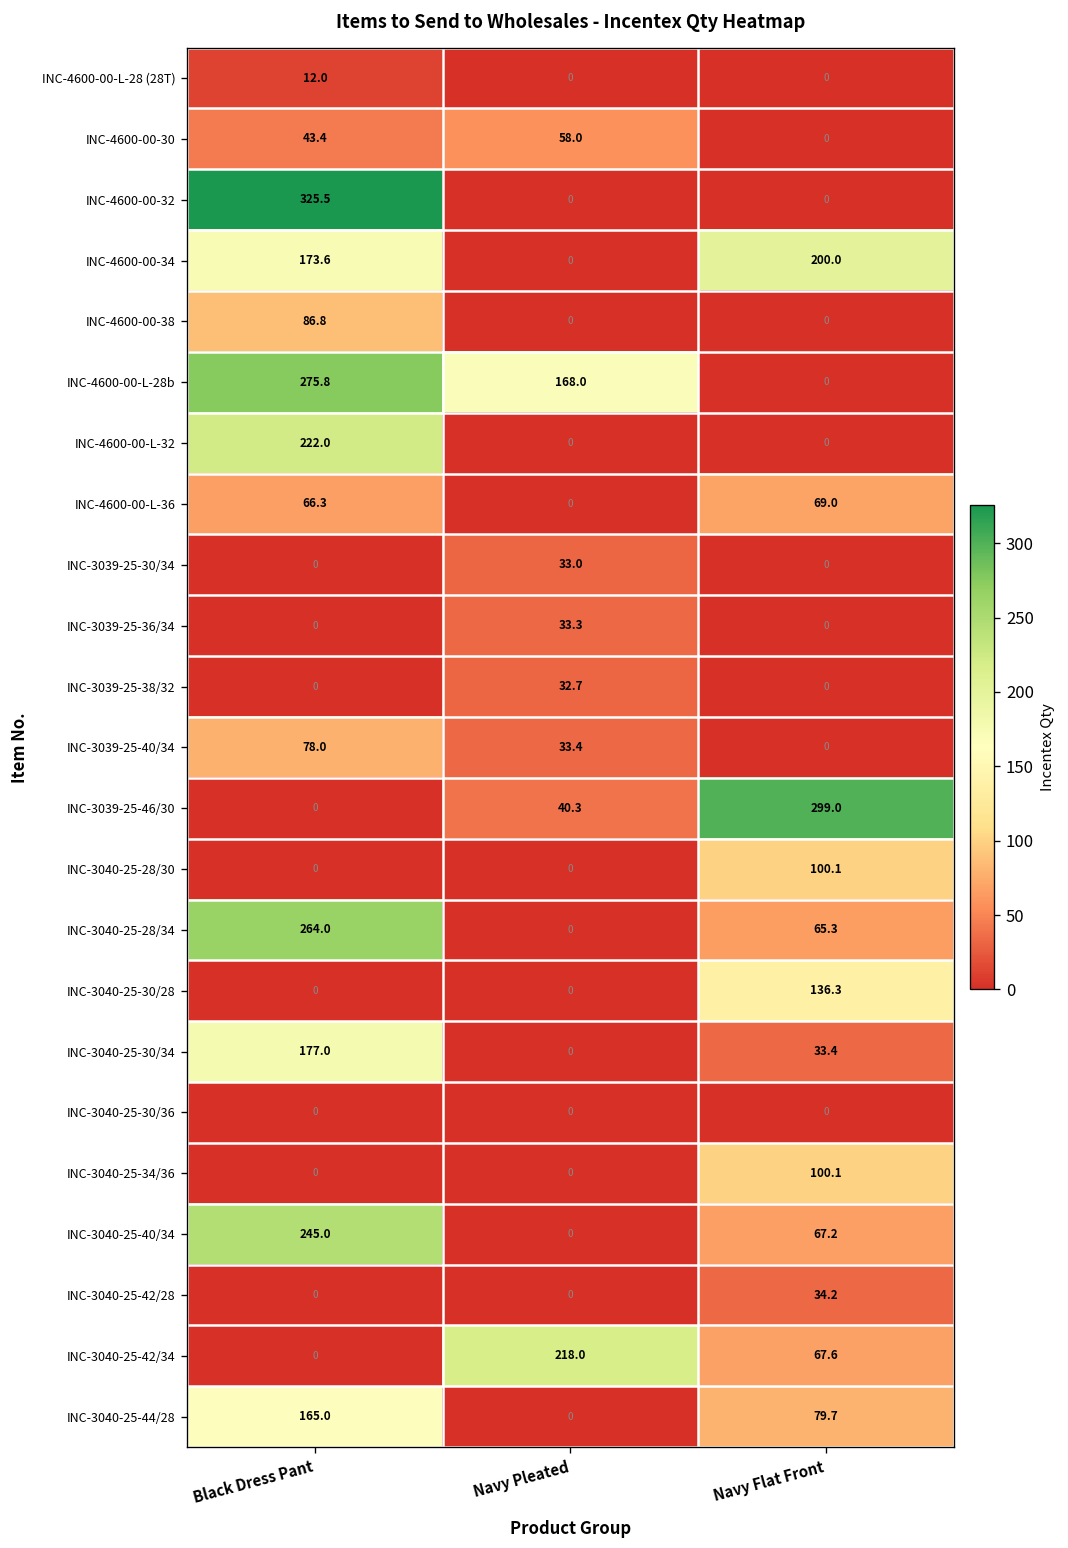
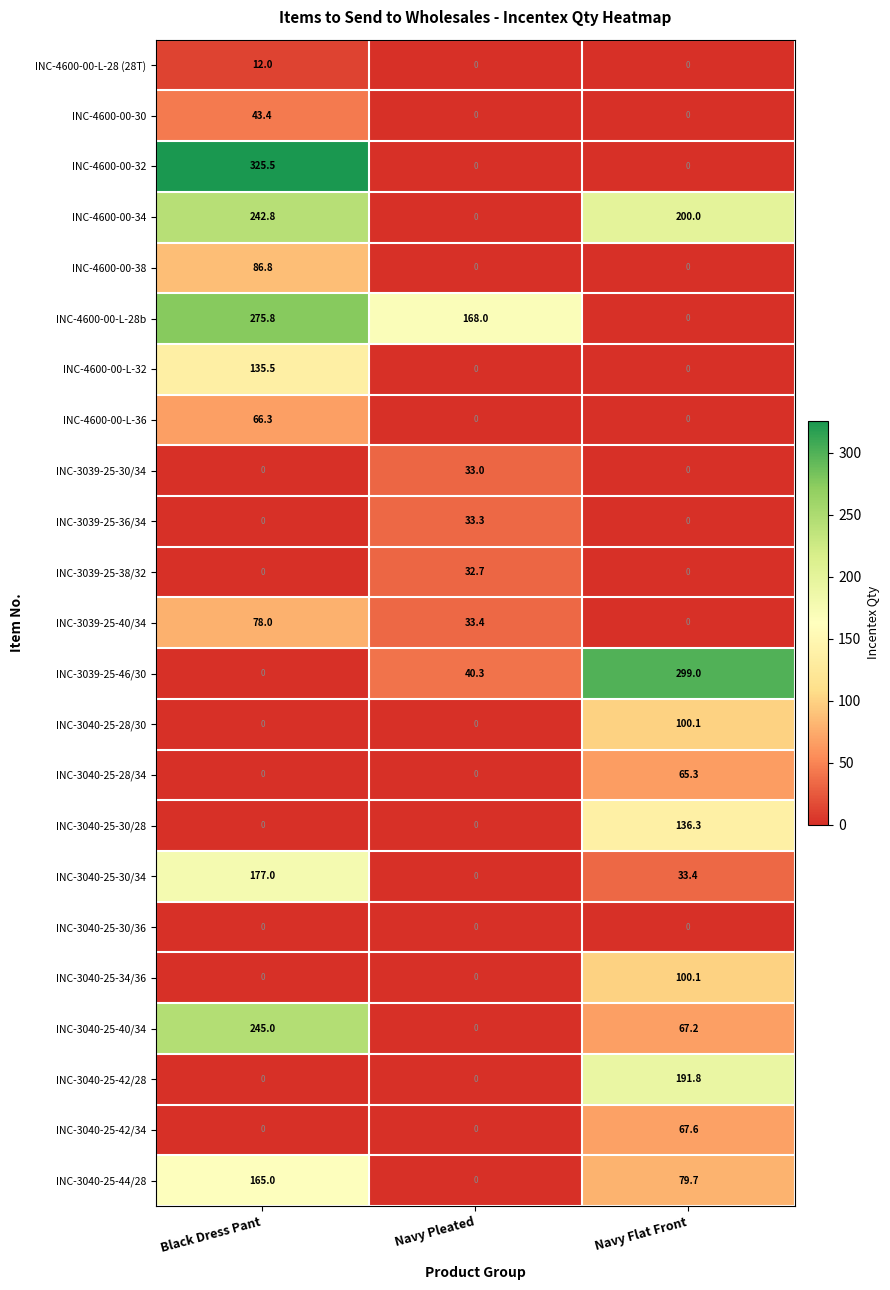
  {
    "INC-4600-00-L-28 (28T)": {
      "Black Dress Pant": 12.0,
      "Navy Pleated": 0,
      "Navy Flat Front": 0
    },
    "INC-4600-00-30": {
      "Black Dress Pant": 43.4,
-     "Navy Pleated": 58.0,
+     "Navy Pleated": 0,
      "Navy Flat Front": 0
    },
    "INC-4600-00-32": {
      "Black Dress Pant": 325.5,
      "Navy Pleated": 0,
      "Navy Flat Front": 0
    },
    "INC-4600-00-34": {
-     "Black Dress Pant": 173.6,
+     "Black Dress Pant": 242.8,
      "Navy Pleated": 0,
      "Navy Flat Front": 200.0
    },
    "INC-4600-00-38": {
      "Black Dress Pant": 86.8,
      "Navy Pleated": 0,
      "Navy Flat Front": 0
    },
    "INC-4600-00-L-28b": {
      "Black Dress Pant": 275.8,
      "Navy Pleated": 168.0,
      "Navy Flat Front": 0
    },
    "INC-4600-00-L-32": {
-     "Black Dress Pant": 222.0,
+     "Black Dress Pant": 135.5,
      "Navy Pleated": 0,
      "Navy Flat Front": 0
    },
    "INC-4600-00-L-36": {
      "Black Dress Pant": 66.3,
      "Navy Pleated": 0,
-     "Navy Flat Front": 69.0
+     "Navy Flat Front": 0
    },
    "INC-3039-25-30/34": {
      "Black Dress Pant": 0,
      "Navy Pleated": 33.0,
      "Navy Flat Front": 0
    },
    "INC-3039-25-36/34": {
      "Black Dress Pant": 0,
      "Navy Pleated": 33.3,
      "Navy Flat Front": 0
    },
    "INC-3039-25-38/32": {
      "Black Dress Pant": 0,
      "Navy Pleated": 32.7,
      "Navy Flat Front": 0
    },
    "INC-3039-25-40/34": {
      "Black Dress Pant": 78.0,
      "Navy Pleated": 33.4,
      "Navy Flat Front": 0
    },
    "INC-3039-25-46/30": {
      "Black Dress Pant": 0,
      "Navy Pleated": 40.3,
      "Navy Flat Front": 299.0
    },
    "INC-3040-25-28/30": {
      "Black Dress Pant": 0,
      "Navy Pleated": 0,
      "Navy Flat Front": 100.1
    },
    "INC-3040-25-28/34": {
-     "Black Dress Pant": 264.0,
+     "Black Dress Pant": 0,
      "Navy Pleated": 0,
      "Navy Flat Front": 65.3
    },
    "INC-3040-25-30/28": {
      "Black Dress Pant": 0,
      "Navy Pleated": 0,
      "Navy Flat Front": 136.3
    },
    "INC-3040-25-30/34": {
      "Black Dress Pant": 177.0,
      "Navy Pleated": 0,
      "Navy Flat Front": 33.4
    },
    "INC-3040-25-30/36": {
      "Black Dress Pant": 0,
      "Navy Pleated": 0,
      "Navy Flat Front": 0
    },
    "INC-3040-25-34/36": {
      "Black Dress Pant": 0,
      "Navy Pleated": 0,
      "Navy Flat Front": 100.1
    },
    "INC-3040-25-40/34": {
      "Black Dress Pant": 245.0,
      "Navy Pleated": 0,
      "Navy Flat Front": 67.2
    },
    "INC-3040-25-42/28": {
      "Black Dress Pant": 0,
      "Navy Pleated": 0,
-     "Navy Flat Front": 34.2
+     "Navy Flat Front": 191.8
    },
    "INC-3040-25-42/34": {
      "Black Dress Pant": 0,
-     "Navy Pleated": 218.0,
+     "Navy Pleated": 0,
      "Navy Flat Front": 67.6
    },
    "INC-3040-25-44/28": {
      "Black Dress Pant": 165.0,
      "Navy Pleated": 0,
      "Navy Flat Front": 79.7
    }
  }
